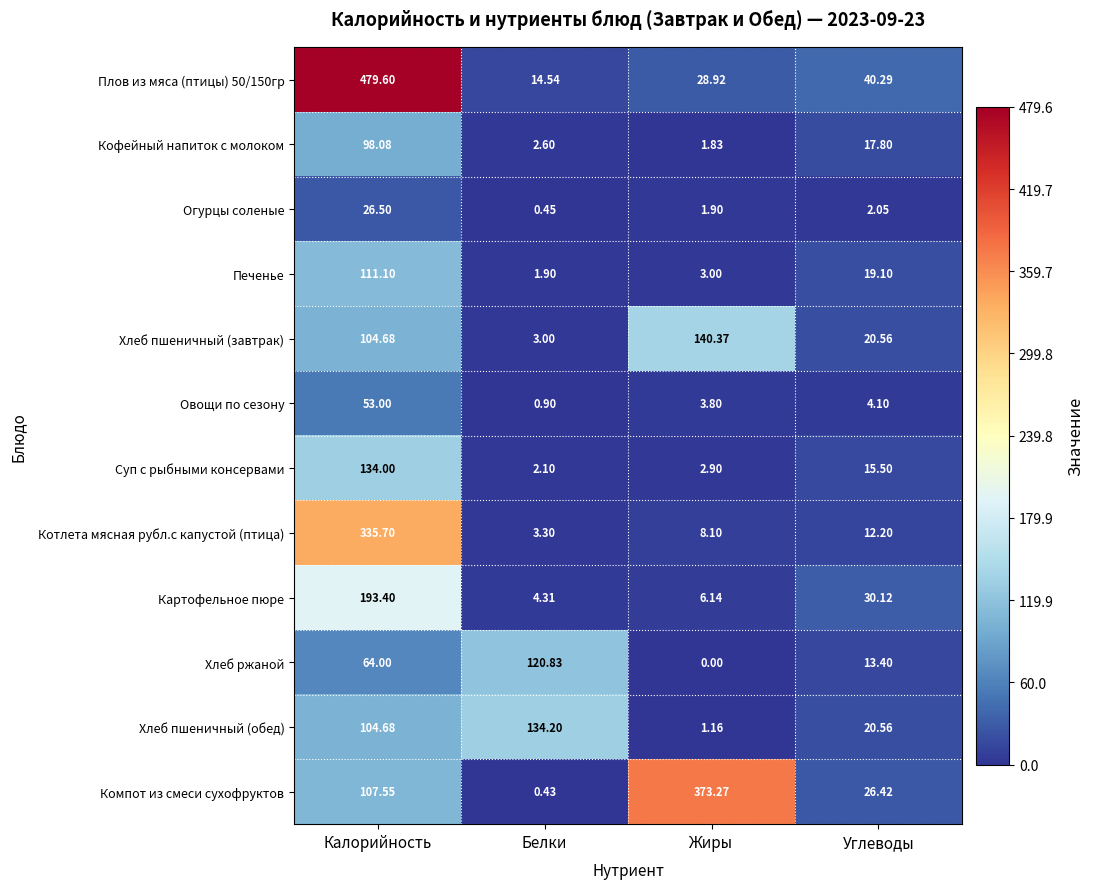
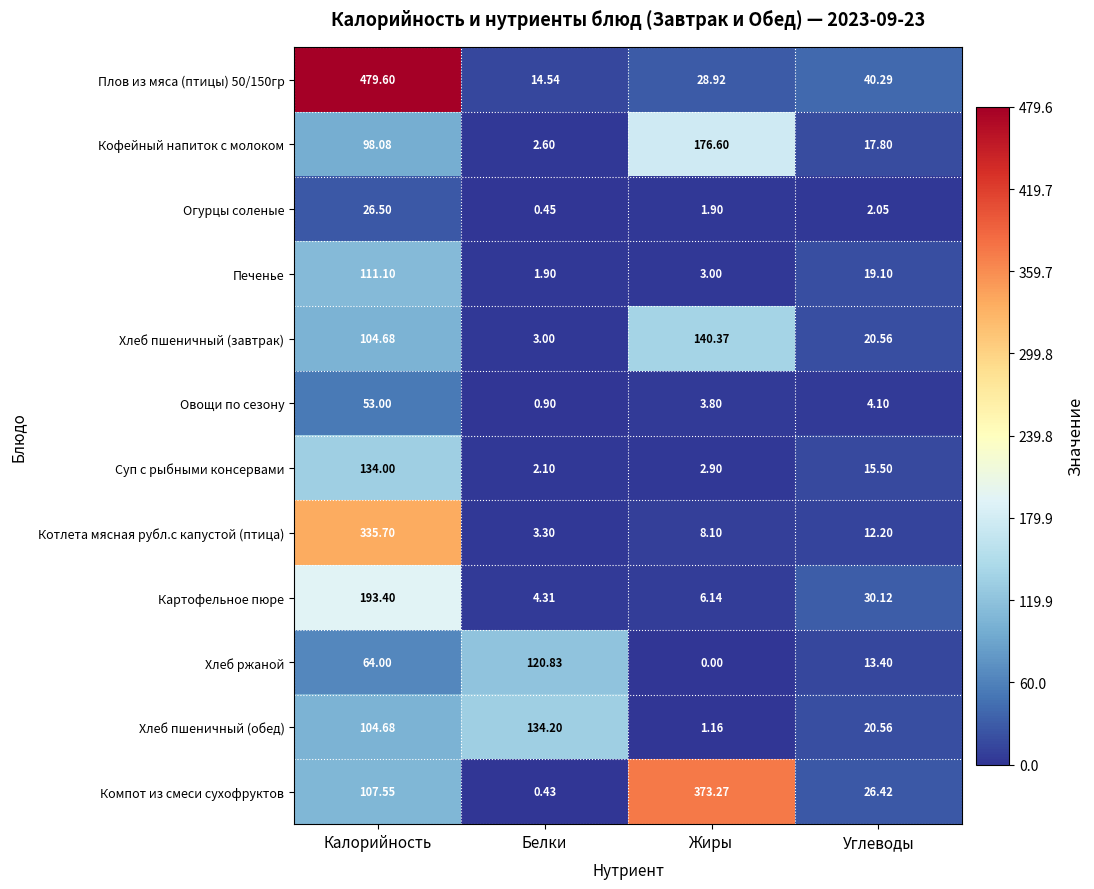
  {
    "Плов из мяса (птицы) 50/150гр": {
      "Калорийность": 479.60,
      "Белки": 14.54,
      "Жиры": 28.92,
      "Углеводы": 40.29
    },
    "Кофейный напиток с молоком": {
      "Калорийность": 98.08,
      "Белки": 2.60,
-     "Жиры": 1.83,
+     "Жиры": 176.60,
      "Углеводы": 17.80
    },
    "Огурцы соленые": {
      "Калорийность": 26.50,
      "Белки": 0.45,
      "Жиры": 1.90,
      "Углеводы": 2.05
    },
    "Печенье": {
      "Калорийность": 111.10,
      "Белки": 1.90,
      "Жиры": 3.00,
      "Углеводы": 19.10
    },
    "Хлеб пшеничный (завтрак)": {
      "Калорийность": 104.68,
      "Белки": 3.00,
      "Жиры": 140.37,
      "Углеводы": 20.56
    },
    "Овощи по сезону": {
      "Калорийность": 53.00,
      "Белки": 0.90,
      "Жиры": 3.80,
      "Углеводы": 4.10
    },
    "Суп с рыбными консервами": {
      "Калорийность": 134.00,
      "Белки": 2.10,
      "Жиры": 2.90,
      "Углеводы": 15.50
    },
    "Котлета мясная рубл.с капустой (птица)": {
      "Калорийность": 335.70,
      "Белки": 3.30,
      "Жиры": 8.10,
      "Углеводы": 12.20
    },
    "Картофельное пюре": {
      "Калорийность": 193.40,
      "Белки": 4.31,
      "Жиры": 6.14,
      "Углеводы": 30.12
    },
    "Хлеб ржаной": {
      "Калорийность": 64.00,
      "Белки": 120.83,
      "Жиры": 0.00,
      "Углеводы": 13.40
    },
    "Хлеб пшеничный (обед)": {
      "Калорийность": 104.68,
      "Белки": 134.20,
      "Жиры": 1.16,
      "Углеводы": 20.56
    },
    "Компот из смеси сухофруктов": {
      "Калорийность": 107.55,
      "Белки": 0.43,
      "Жиры": 373.27,
      "Углеводы": 26.42
    }
  }
